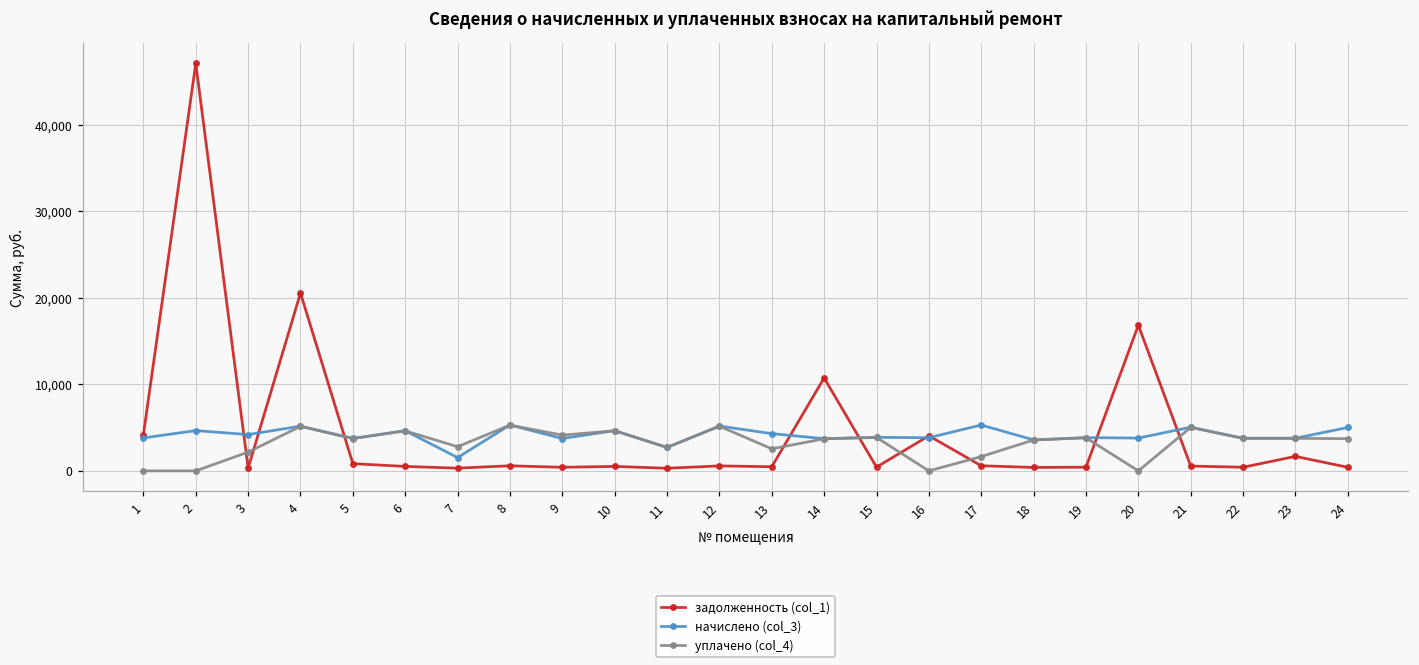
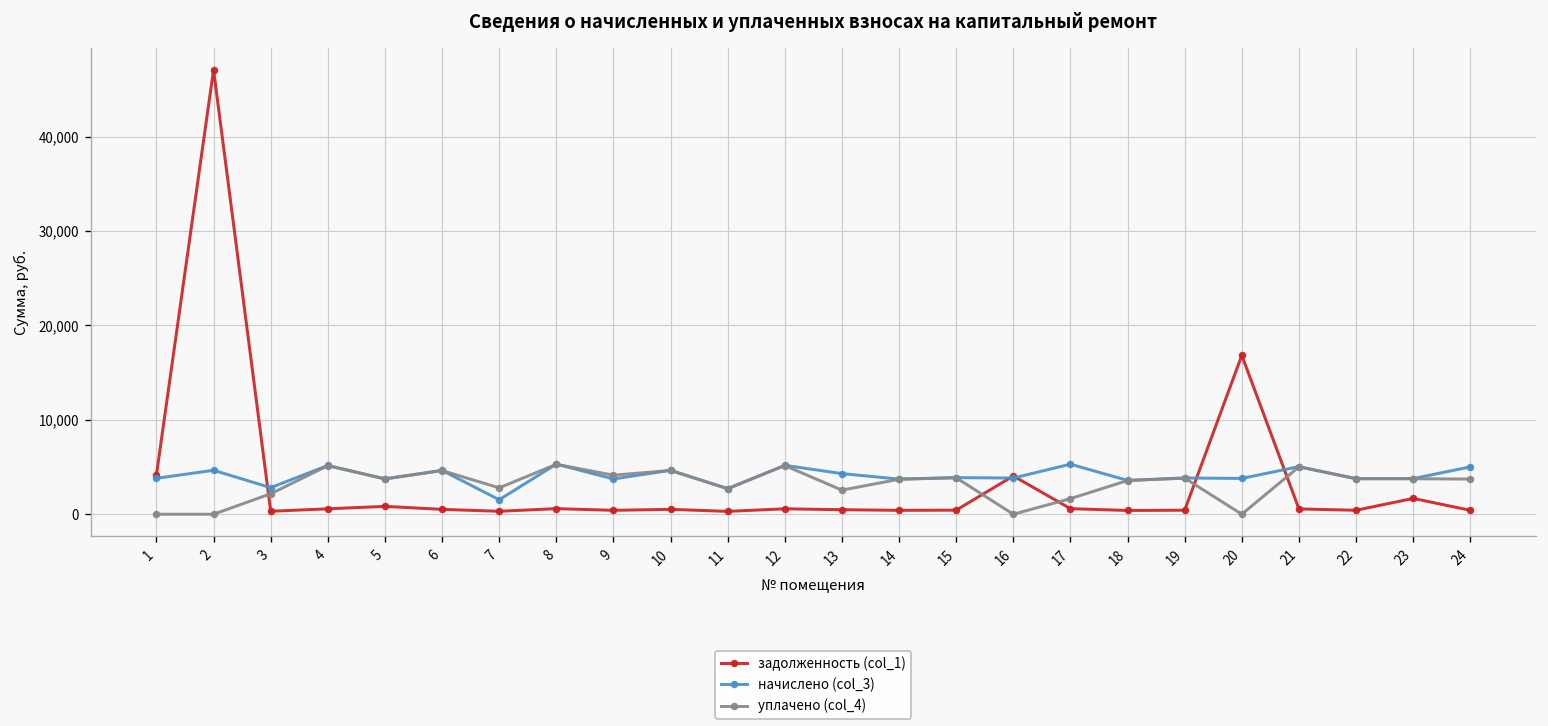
  {
    "задолженность (col_1)": {
      "1": "4,000",
      "2": "47,000",
      "3": "0",
-     "4": "21,000",
+     "4": "1,000",
      "5": "1,000",
      "6": "1,000",
      "7": "0",
      "8": "1,000",
      "9": "0",
      "10": "1,000",
      "11": "0",
      "12": "1,000",
      "13": "0",
-     "14": "11,000",
+     "14": "0",
      "15": "0",
      "17": "1,000",
      "18": "0",
      "19": "0",
      "20": "17,000",
      "21": "1,000",
      "22": "0",
      "23": "2,000",
      "24": "0"
    },
    "начислено (col_3)": {
      "1": "4,000",
      "2": "5,000",
-     "3": "4,000",
+     "3": "3,000",
      "7": "2,000",
      "9": "4,000",
      "13": "4,000",
      "17": "5,000",
      "20": "4,000",
      "24": "5,000"
    },
    "уплачено (col_4)": {
      "1": "0",
      "2": "0",
      "3": "2,000",
      "7": "3,000",
      "9": "4,000",
      "13": "3,000",
      "16": "0",
      "17": "2,000",
      "20": "0",
      "24": "4,000"
    }
  }
